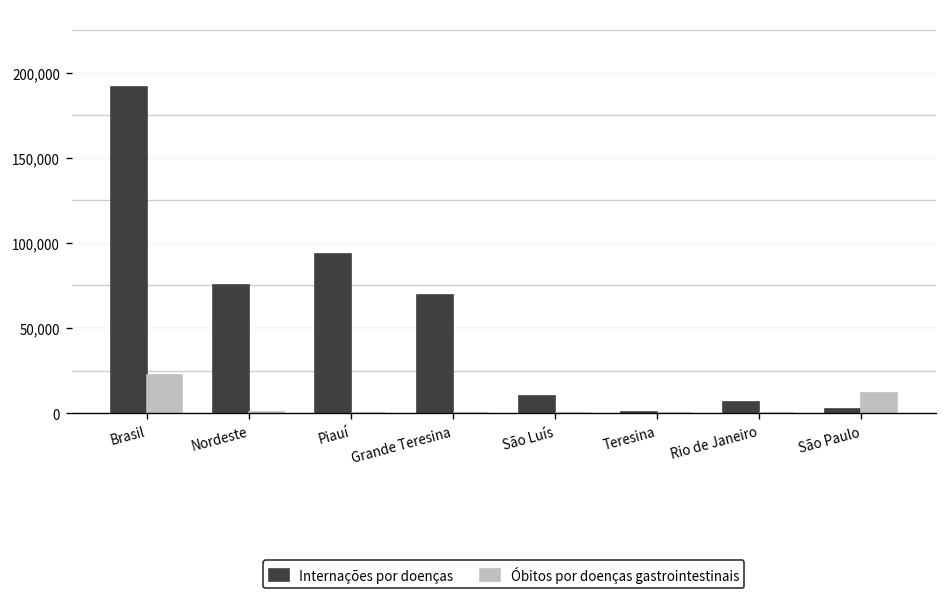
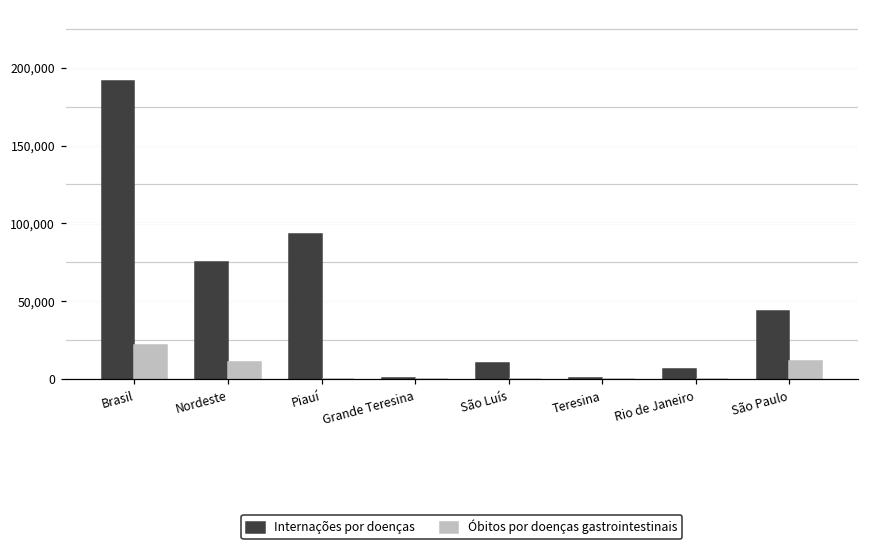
  {
    "Internações por doenças": {
      "Brasil": "191,000",
      "Nordeste": "75,000",
      "Piauí": "94,000",
-     "Grande Teresina": "69,000",
+     "Grande Teresina": "1,000",
      "São Luís": "10,000",
      "Rio de Janeiro": "6,000",
-     "São Paulo": "2,000"
+     "São Paulo": "44,000"
    },
    "Óbitos por doenças gastrointestinais": {
      "Brasil": "22,000",
-     "Nordeste": "1,000",
+     "Nordeste": "11,000",
      "São Paulo": "12,000"
    }
  }
